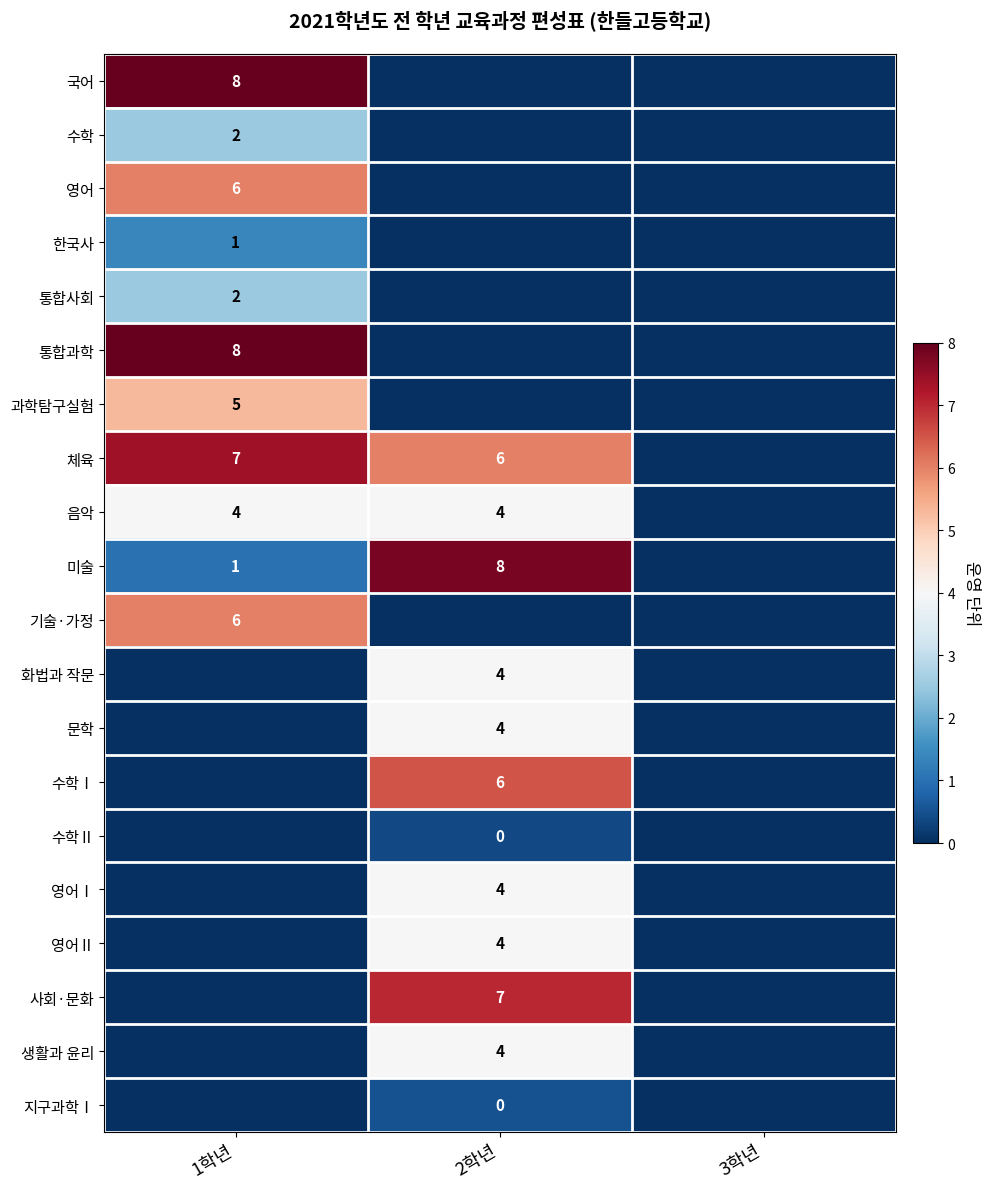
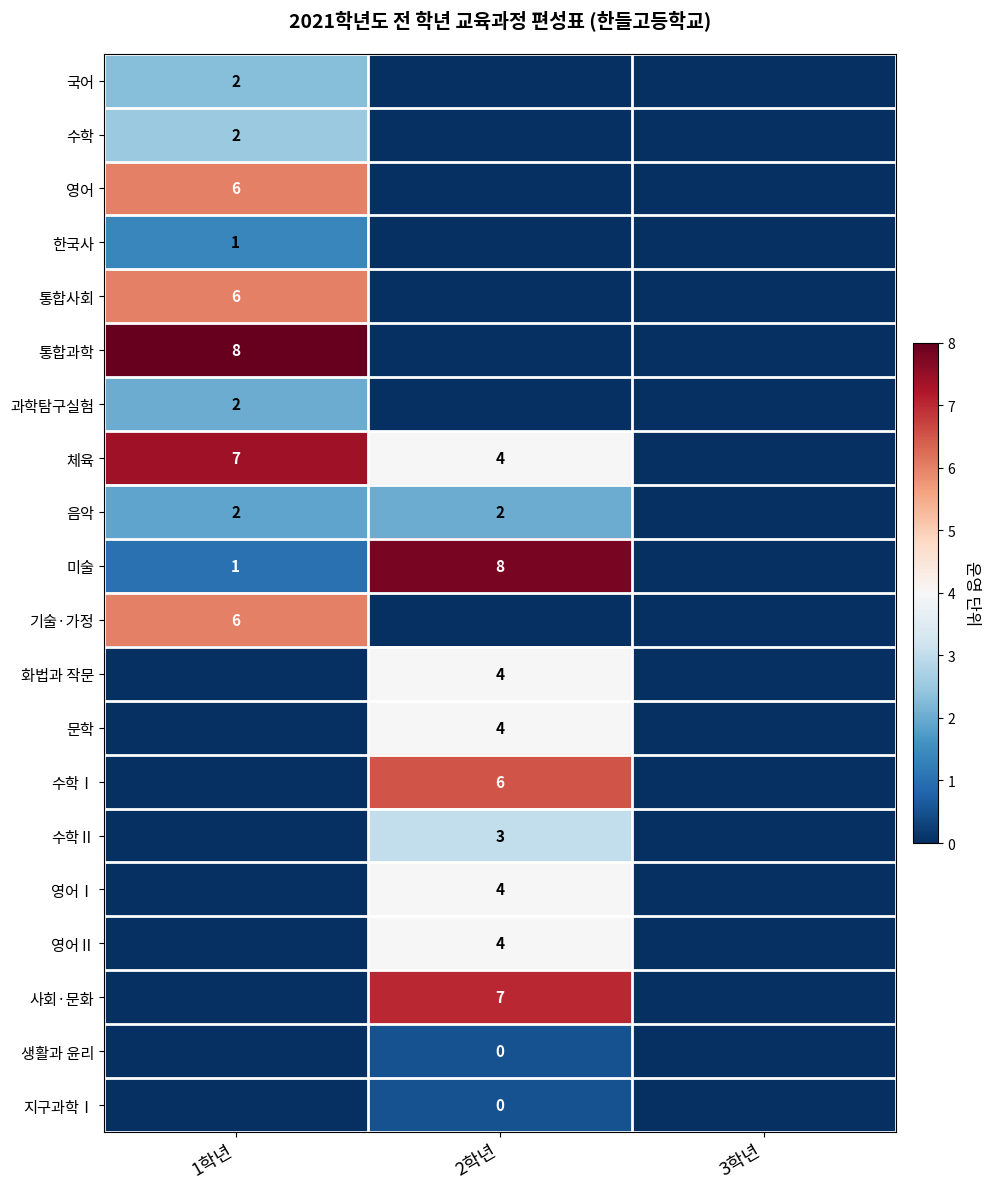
  {
    "국어": {
-     "1학년": 8
+     "1학년": 2
    },
    "수학": {
      "1학년": 2
    },
    "영어": {
      "1학년": 6
    },
    "한국사": {
      "1학년": 1
    },
    "통합사회": {
-     "1학년": 2
+     "1학년": 6
    },
    "통합과학": {
      "1학년": 8
    },
    "과학탐구실험": {
-     "1학년": 5
+     "1학년": 2
    },
    "체육": {
      "1학년": 7,
-     "2학년": 6
+     "2학년": 4
    },
    "음악": {
-     "1학년": 4,
-     "2학년": 4
+     "1학년": 2,
+     "2학년": 2
    },
    "미술": {
      "1학년": 1,
      "2학년": 8
    },
    "기술·가정": {
      "1학년": 6
    },
    "화법과 작문": {
      "2학년": 4
    },
    "문학": {
      "2학년": 4
    },
    "수학Ⅰ": {
      "2학년": 6
    },
    "수학Ⅱ": {
-     "2학년": 0
+     "2학년": 3
    },
    "영어Ⅰ": {
      "2학년": 4
    },
    "영어Ⅱ": {
      "2학년": 4
    },
    "사회·문화": {
      "2학년": 7
    },
    "생활과 윤리": {
-     "2학년": 4
+     "2학년": 0
    },
    "지구과학Ⅰ": {
      "2학년": 0
    }
  }
